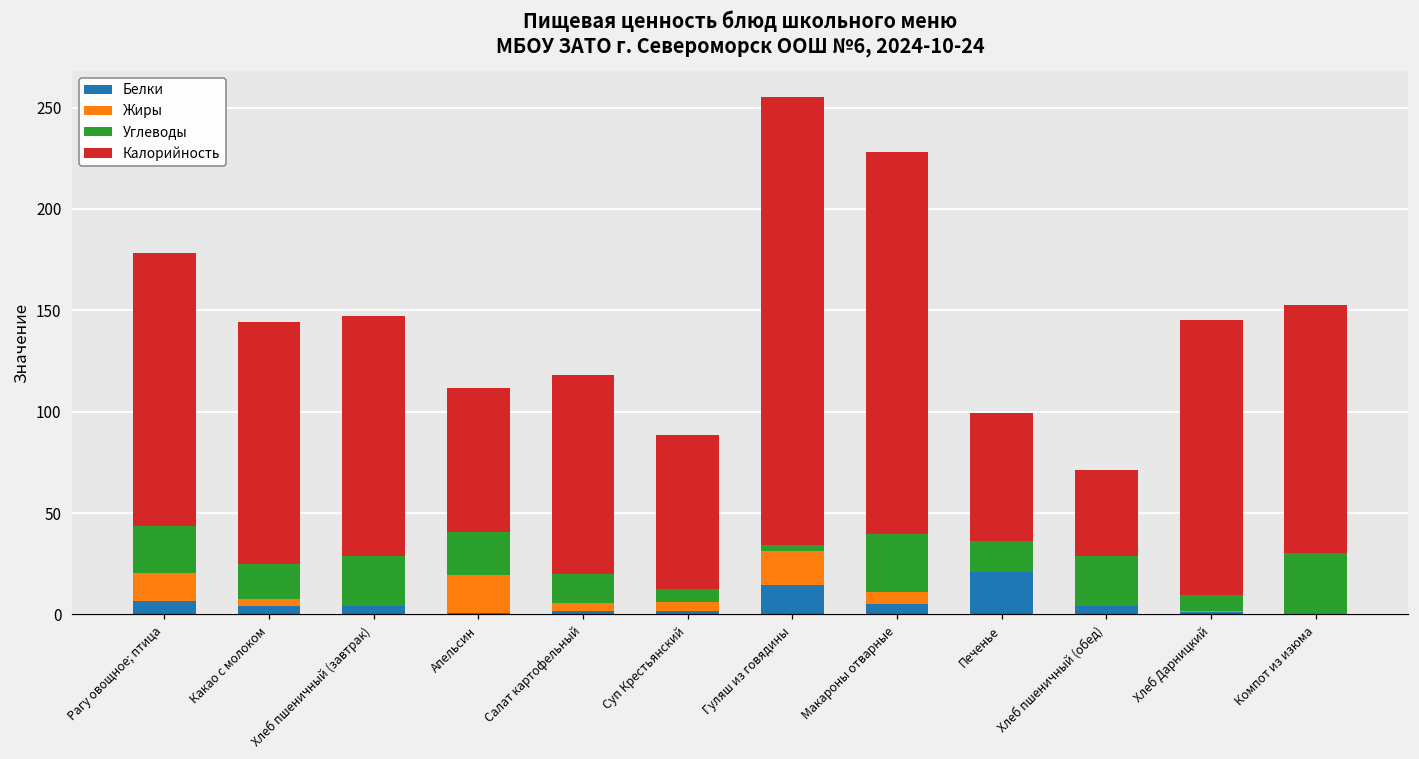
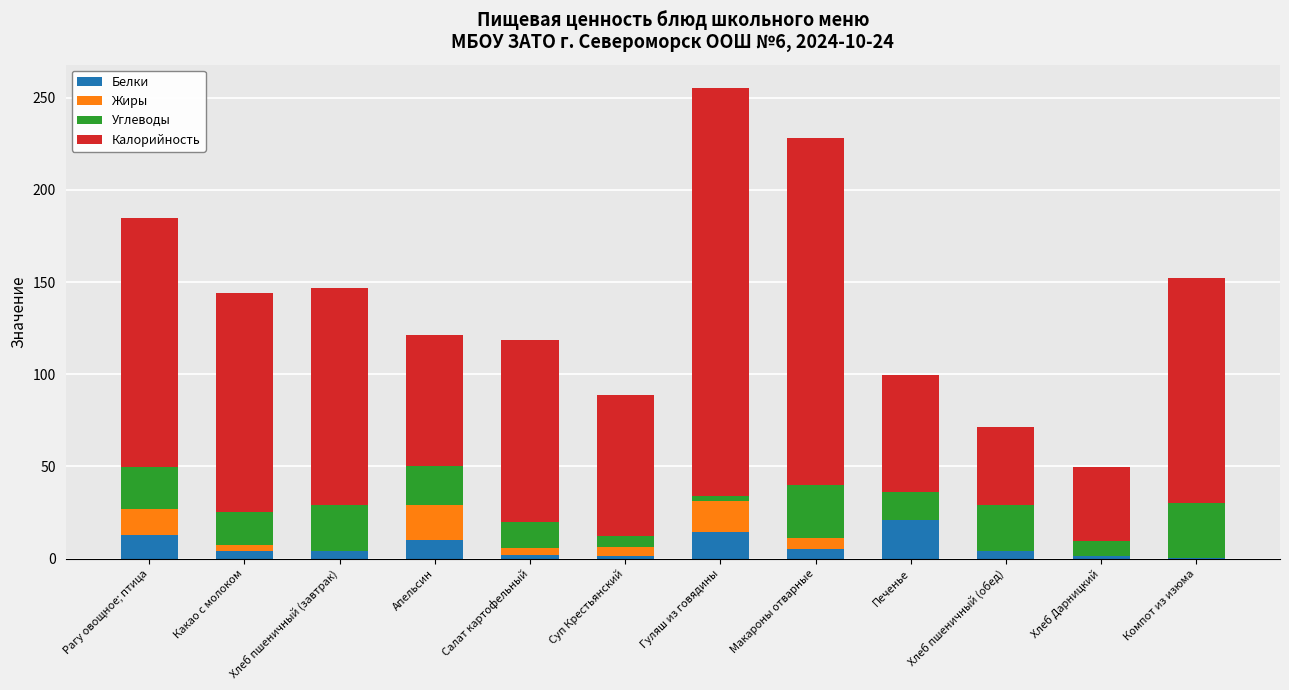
  {
    "Белки": {
-     "Рагу овощное; птица": 7,
+     "Рагу овощное; птица": 13,
      "Какао с молоком": 4,
      "Хлеб пшеничный (завтрак)": 4,
-     "Апельсин": 1,
+     "Апельсин": 10,
      "Салат картофельный": 2,
      "Суп Крестьянский": 1,
      "Гуляш из говядины": 15,
      "Макароны отварные": 5,
      "Печенье": 21,
      "Хлеб пшеничный (обед)": 4
    },
    "Жиры": {
      "Рагу овощное; птица": 14,
      "Какао с молоком": 4,
      "Апельсин": 19,
      "Салат картофельный": 4,
      "Суп Крестьянский": 5,
      "Гуляш из говядины": 17,
      "Макароны отварные": 6,
      "Печенье": 0
    },
    "Углеводы": {
      "Рагу овощное; птица": 23,
      "Какао с молоком": 18,
      "Хлеб пшеничный (завтрак)": 25,
      "Апельсин": 21,
      "Салат картофельный": 14,
      "Суп Крестьянский": 6,
      "Гуляш из говядины": 3,
      "Макароны отварные": 29,
      "Печенье": 16,
      "Хлеб пшеничный (обед)": 25,
      "Хлеб Дарницкий": 8,
      "Компот из изюма": 30
    },
    "Калорийность": {
      "Рагу овощное; птица": 135,
      "Какао с молоком": 119,
      "Хлеб пшеничный (завтрак)": 118,
      "Апельсин": 71,
      "Салат картофельный": 99,
      "Суп Крестьянский": 76,
      "Гуляш из говядины": 221,
      "Макароны отварные": 188,
      "Печенье": 63,
      "Хлеб пшеничный (обед)": 42,
-     "Хлеб Дарницкий": 136,
+     "Хлеб Дарницкий": 40,
      "Компот из изюма": 122
    }
  }
